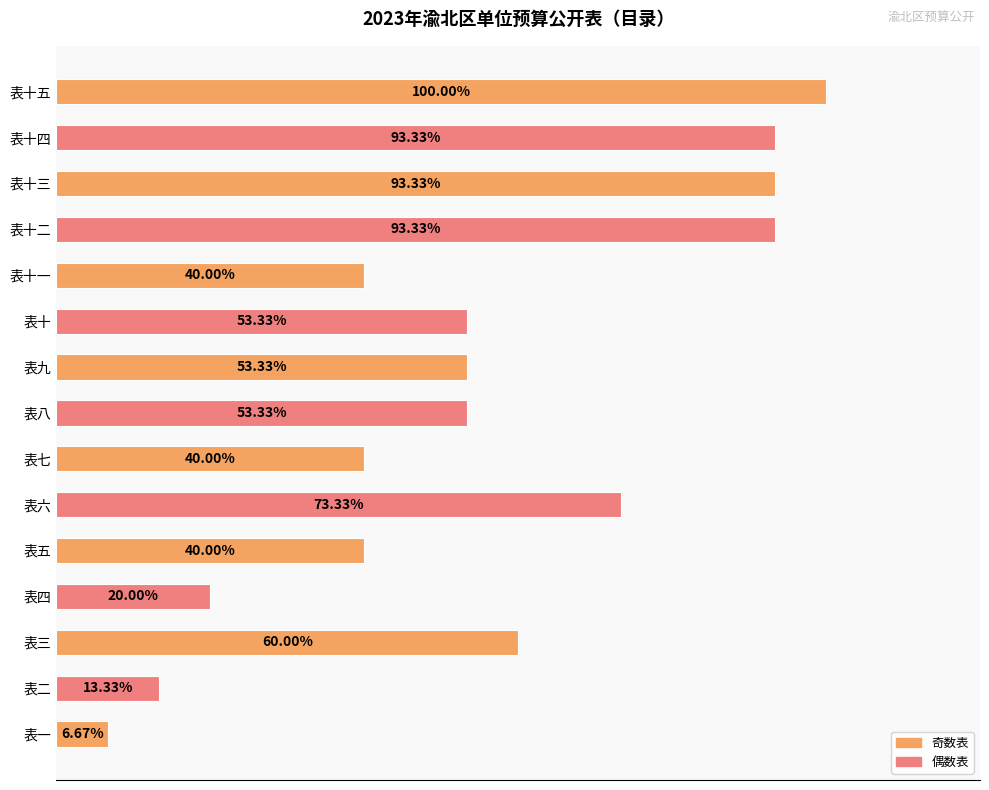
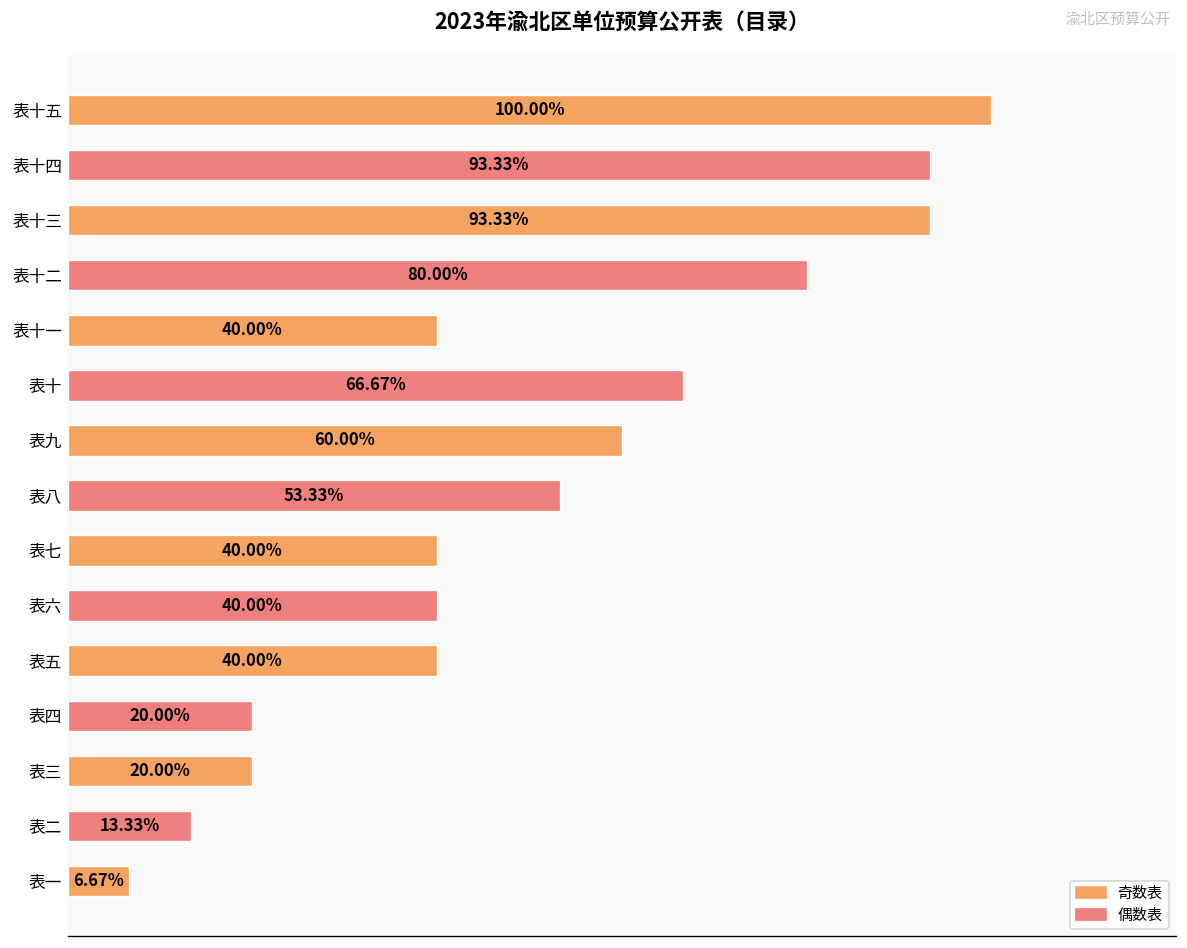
  {
    "表十五": "100.00%",
    "表十四": "93.33%",
    "表十三": "93.33%",
-   "表十二": "93.33%",
+   "表十二": "80.00%",
    "表十一": "40.00%",
-   "表十": "53.33%",
-   "表九": "53.33%",
+   "表十": "66.67%",
+   "表九": "60.00%",
    "表八": "53.33%",
    "表七": "40.00%",
-   "表六": "73.33%",
+   "表六": "40.00%",
    "表五": "40.00%",
    "表四": "20.00%",
-   "表三": "60.00%",
+   "表三": "20.00%",
    "表二": "13.33%",
    "表一": "6.67%"
  }
